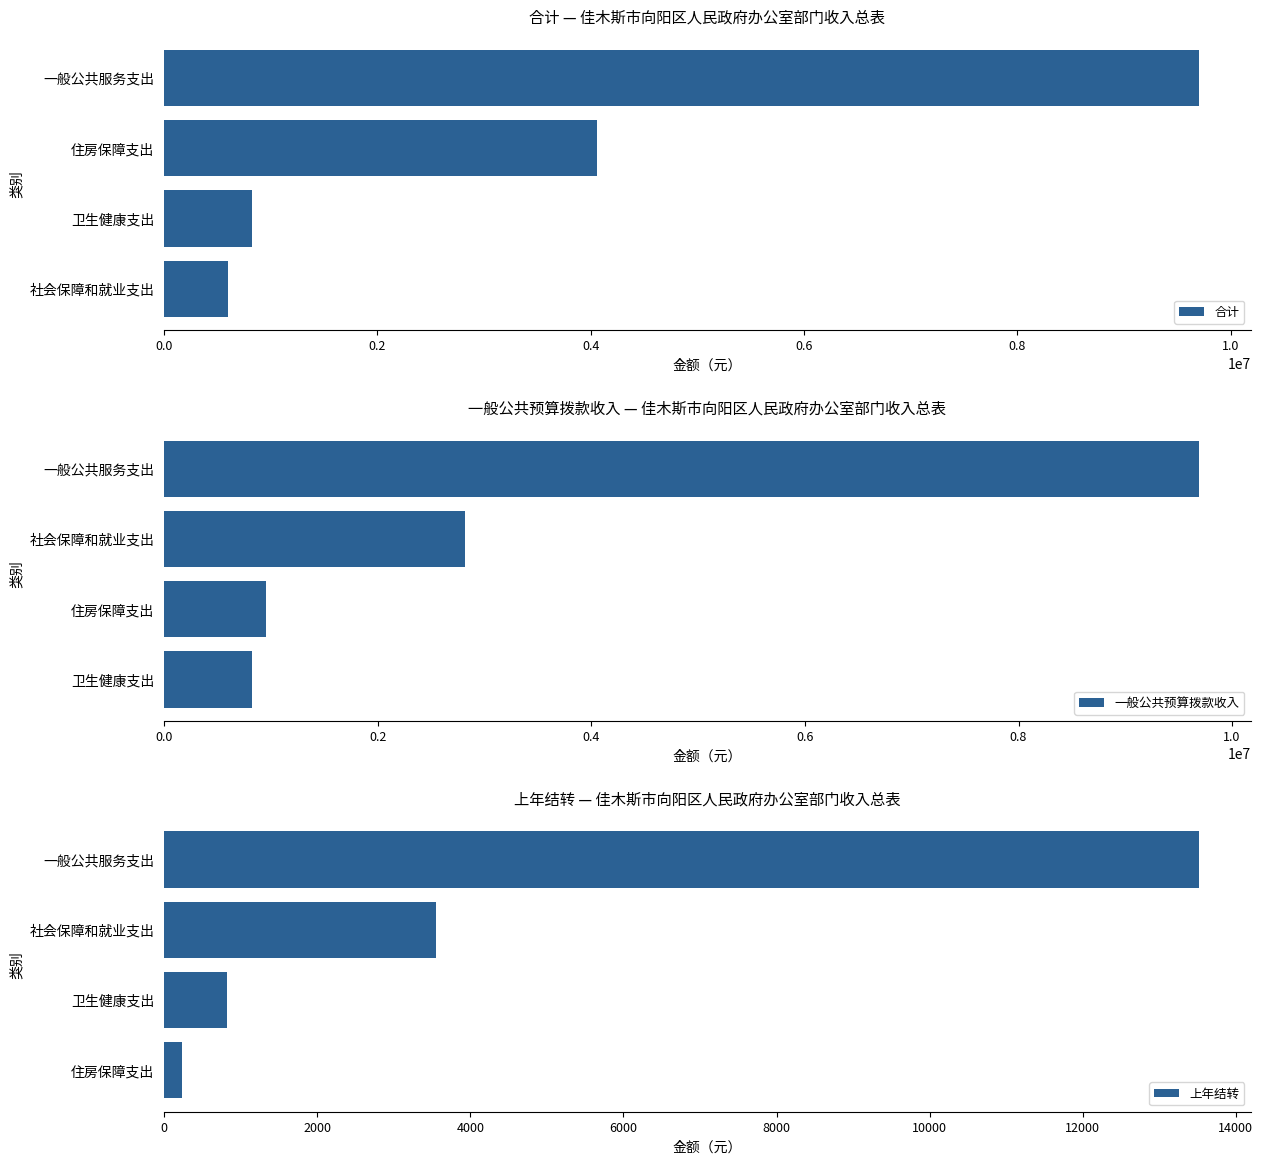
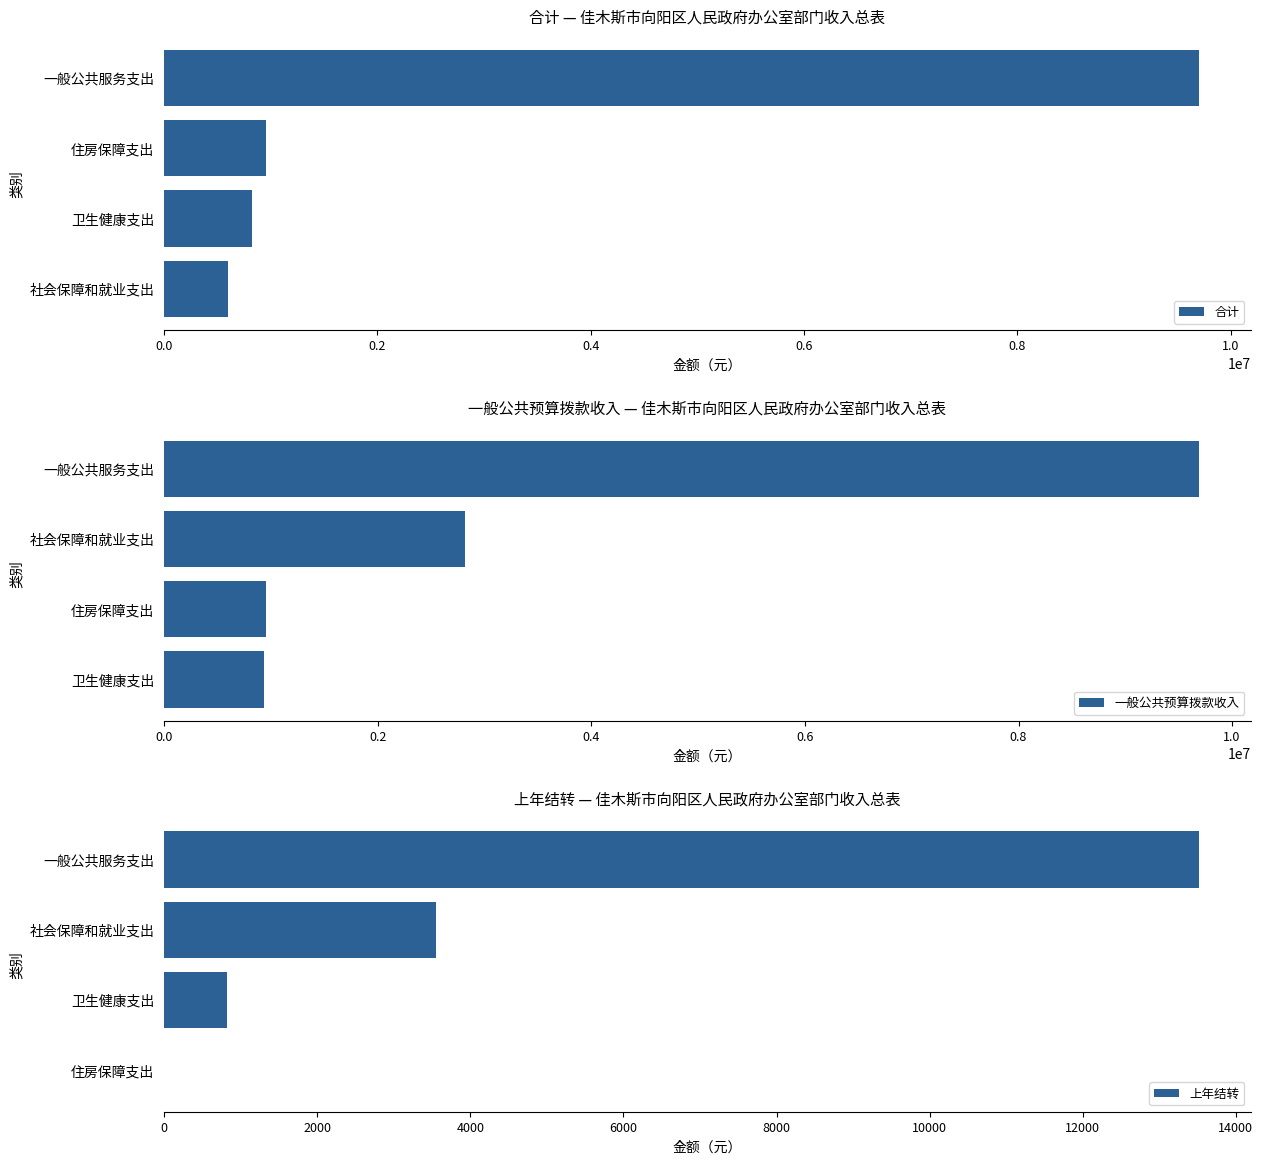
  {
    "合计 — 佳木斯市向阳区人民政府办公室部门收入总表": {
      "一般公共服务支出": 9700000,
-     "住房保障支出": 4060000,
+     "住房保障支出": 950000,
      "卫生健康支出": 820000,
      "社会保障和就业支出": 600000
    },
    "一般公共预算拨款收入 — 佳木斯市向阳区人民政府办公室部门收入总表": {
      "一般公共服务支出": 9690000,
      "社会保障和就业支出": 2810000,
      "住房保障支出": 950000,
-     "卫生健康支出": 820000
+     "卫生健康支出": 930000
    },
    "上年结转 — 佳木斯市向阳区人民政府办公室部门收入总表": {
      "一般公共服务支出": 13500,
      "社会保障和就业支出": 3500,
      "卫生健康支出": 800,
-     "住房保障支出": 200
+     "住房保障支出": 0
    }
  }
